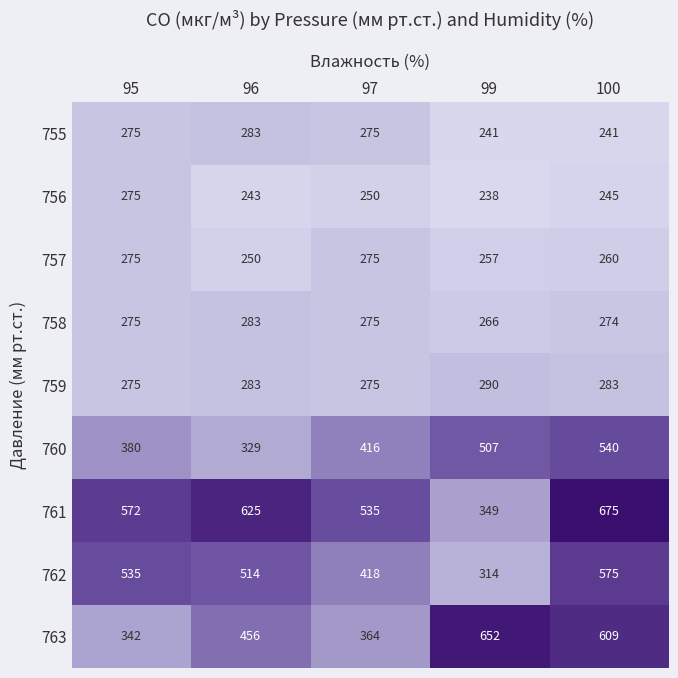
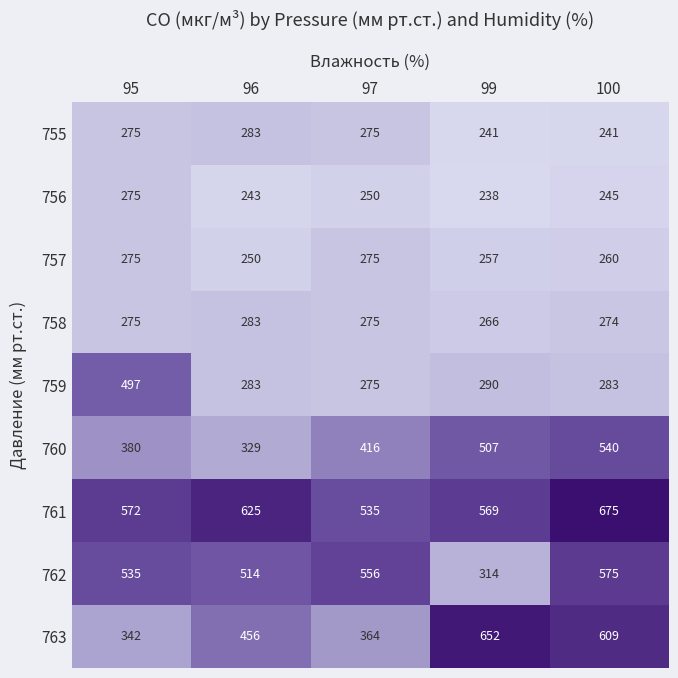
  {
    "755": {
      "95": 275,
      "96": 283,
      "97": 275,
      "99": 241,
      "100": 241
    },
    "756": {
      "95": 275,
      "96": 243,
      "97": 250,
      "99": 238,
      "100": 245
    },
    "757": {
      "95": 275,
      "96": 250,
      "97": 275,
      "99": 257,
      "100": 260
    },
    "758": {
      "95": 275,
      "96": 283,
      "97": 275,
      "99": 266,
      "100": 274
    },
    "759": {
-     "95": 275,
+     "95": 497,
      "96": 283,
      "97": 275,
      "99": 290,
      "100": 283
    },
    "760": {
      "95": 380,
      "96": 329,
      "97": 416,
      "99": 507,
      "100": 540
    },
    "761": {
      "95": 572,
      "96": 625,
      "97": 535,
-     "99": 349,
+     "99": 569,
      "100": 675
    },
    "762": {
      "95": 535,
      "96": 514,
-     "97": 418,
+     "97": 556,
      "99": 314,
      "100": 575
    },
    "763": {
      "95": 342,
      "96": 456,
      "97": 364,
      "99": 652,
      "100": 609
    }
  }
